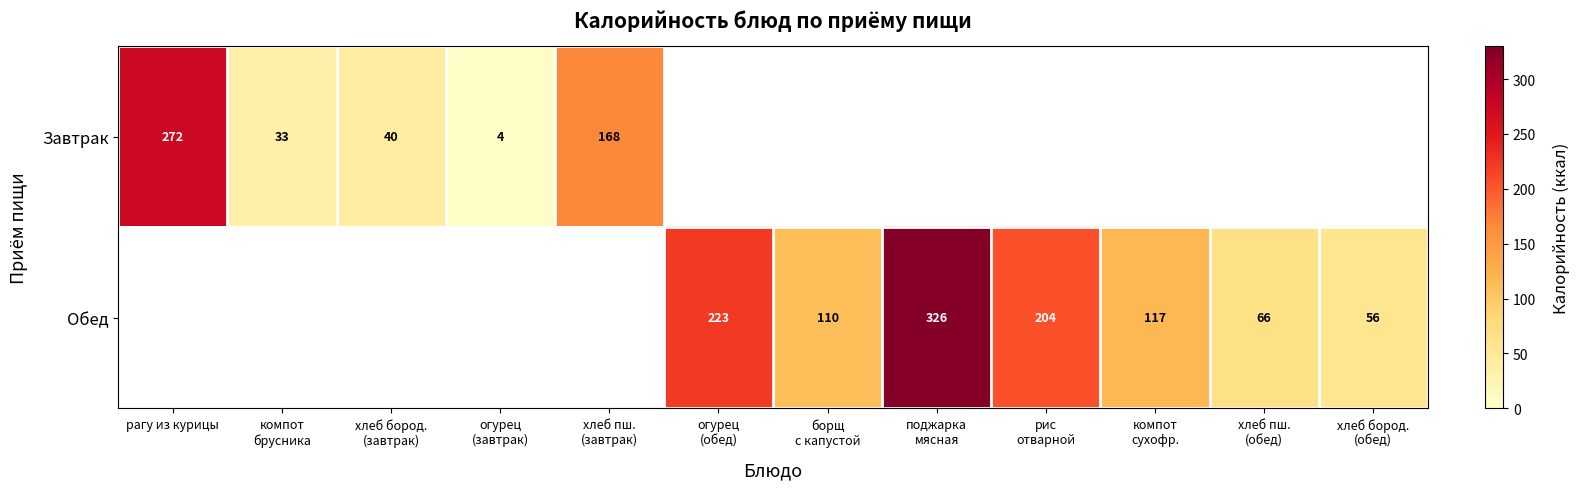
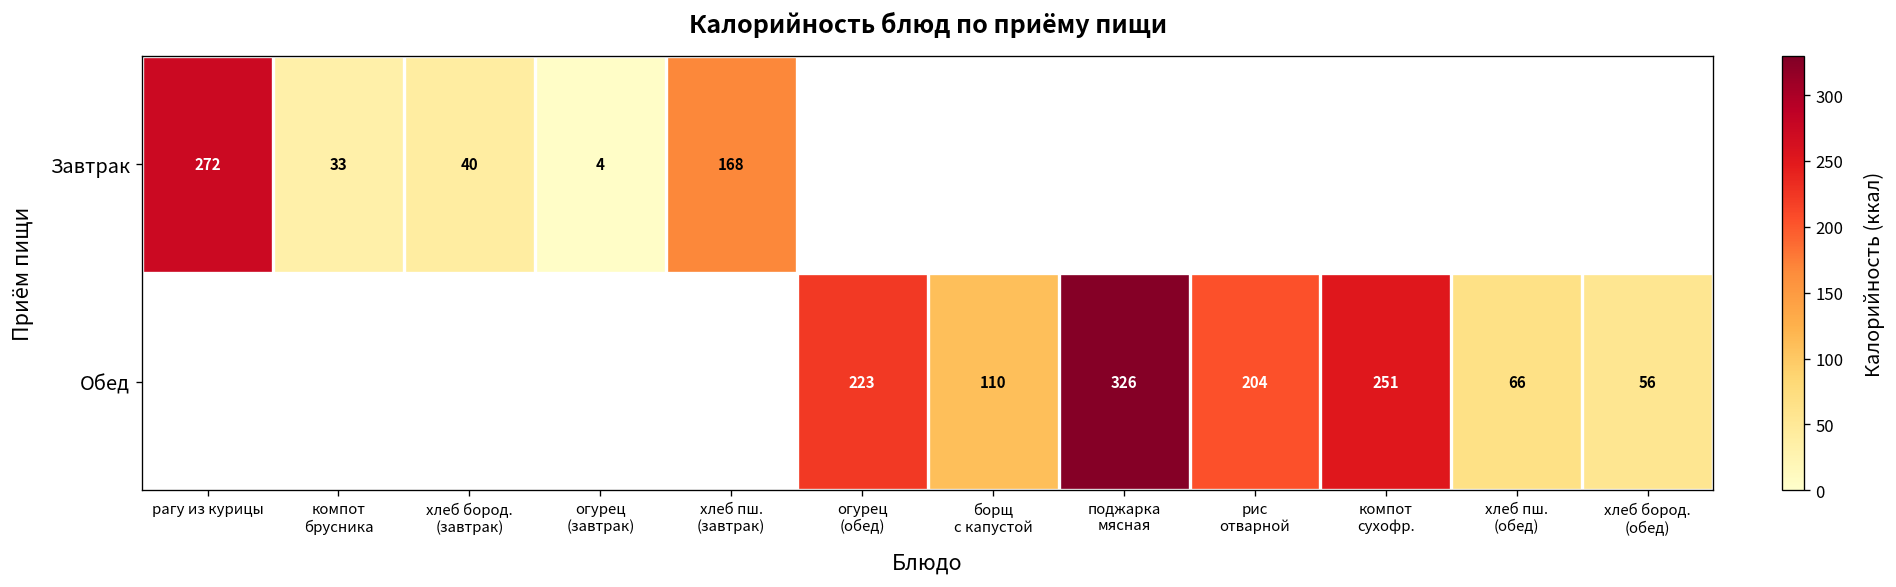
  {
    "Завтрак": {
      "рагу из курицы": 272,
      "компот брусника": 33,
      "хлеб бород. (завтрак)": 40,
      "огурец (завтрак)": 4,
      "хлеб пш. (завтрак)": 168
    },
    "Обед": {
      "огурец (обед)": 223,
      "борщ с капустой": 110,
      "поджарка мясная": 326,
      "рис отварной": 204,
-     "компот сухофр.": 117,
+     "компот сухофр.": 251,
      "хлеб пш. (обед)": 66,
      "хлеб бород. (обед)": 56
    }
  }
